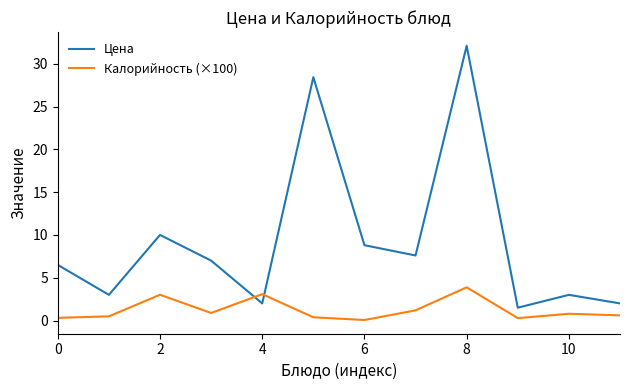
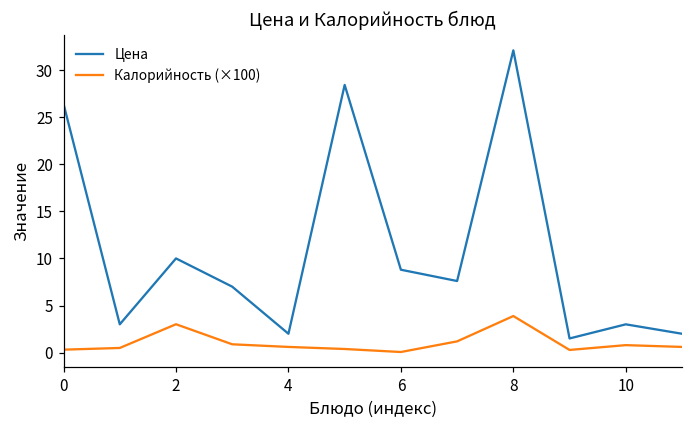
  {
    "Цена": {
-     "0": 7,
+     "0": 26,
      "2": 10,
      "4": 2,
      "6": 9,
      "8": 32,
      "10": 3
    },
    "Калорийность (×100)": {
      "0": 0,
      "2": 3,
-     "4": 3,
+     "4": 1,
      "6": 0,
      "8": 4,
      "10": 1
    }
  }
